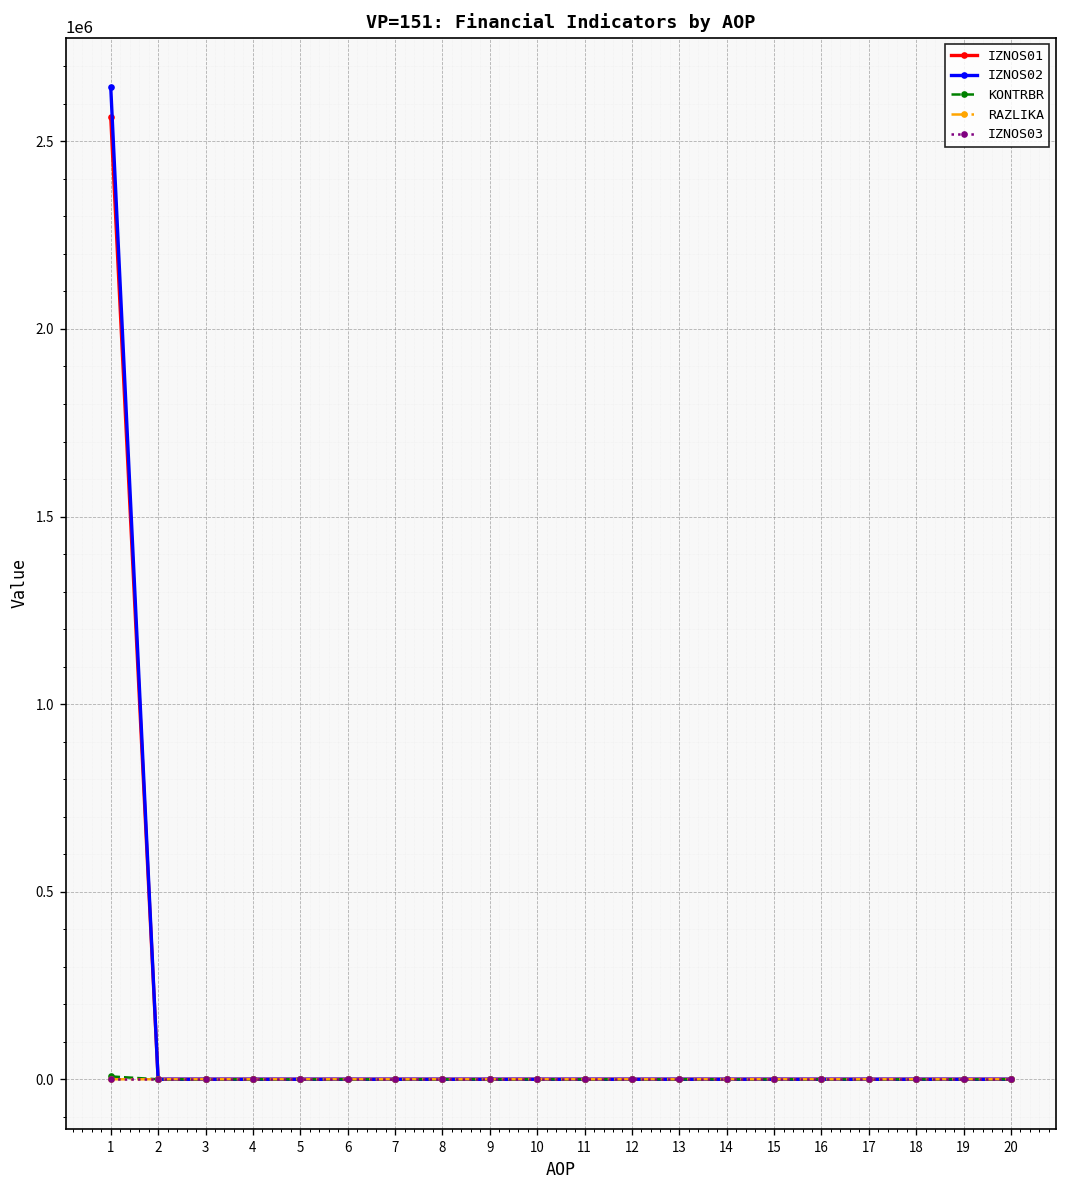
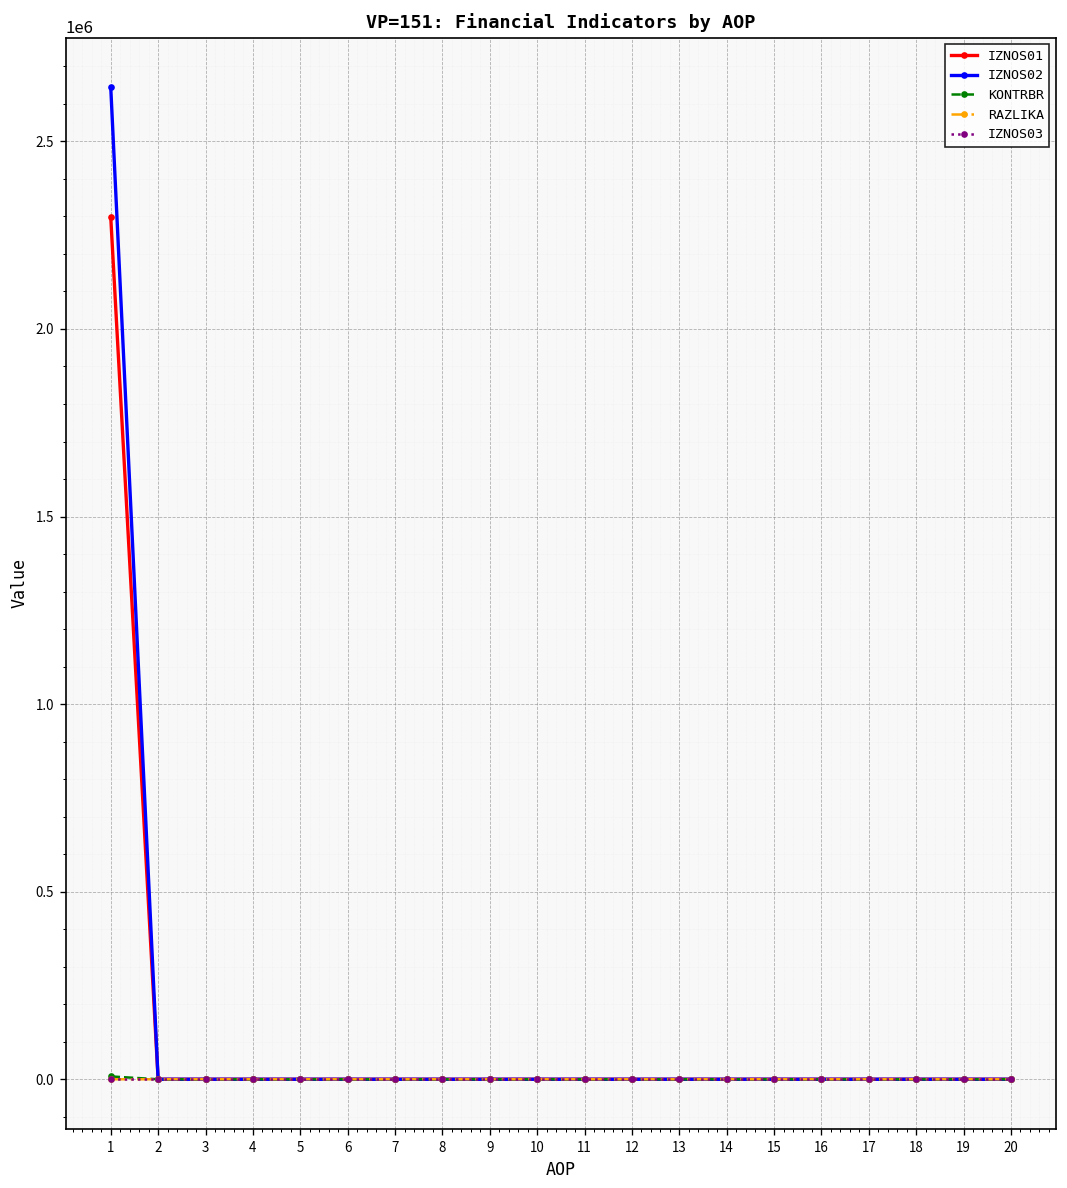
  {
    "IZNOS01": {
-     "1": 2560000
+     "1": 2300000
    },
    "IZNOS02": {
      "1": 2640000
    }
  }
